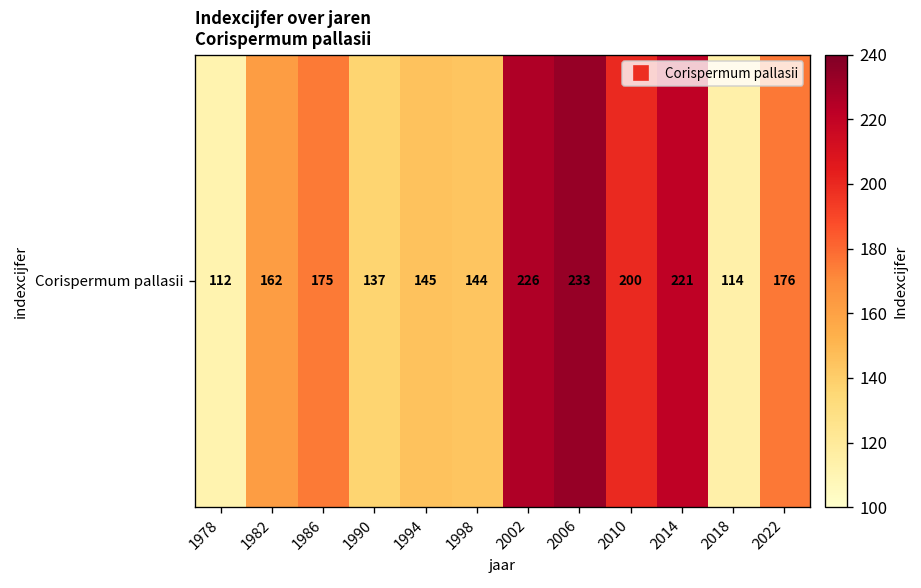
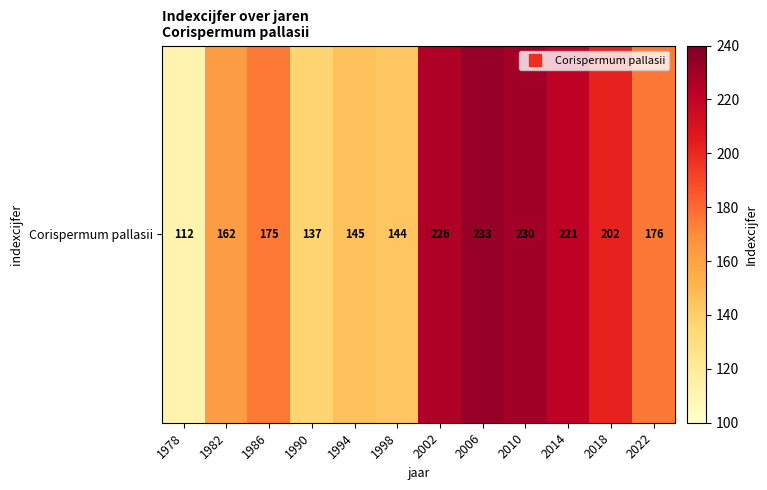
  {
    "Corispermum pallasii": {
      "1978": 112,
      "1982": 162,
      "1986": 175,
      "1990": 137,
      "1994": 145,
      "1998": 144,
      "2002": 226,
      "2006": 233,
-     "2010": 200,
+     "2010": 230,
      "2014": 221,
-     "2018": 114,
+     "2018": 202,
      "2022": 176
    }
  }
